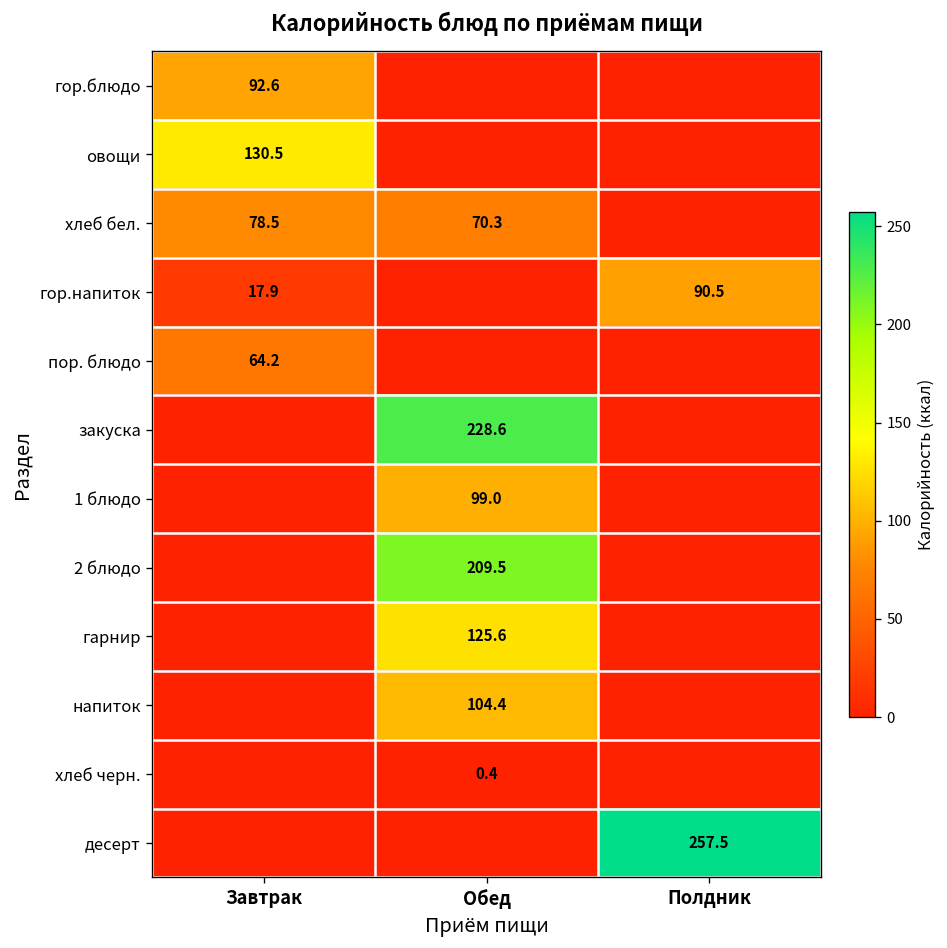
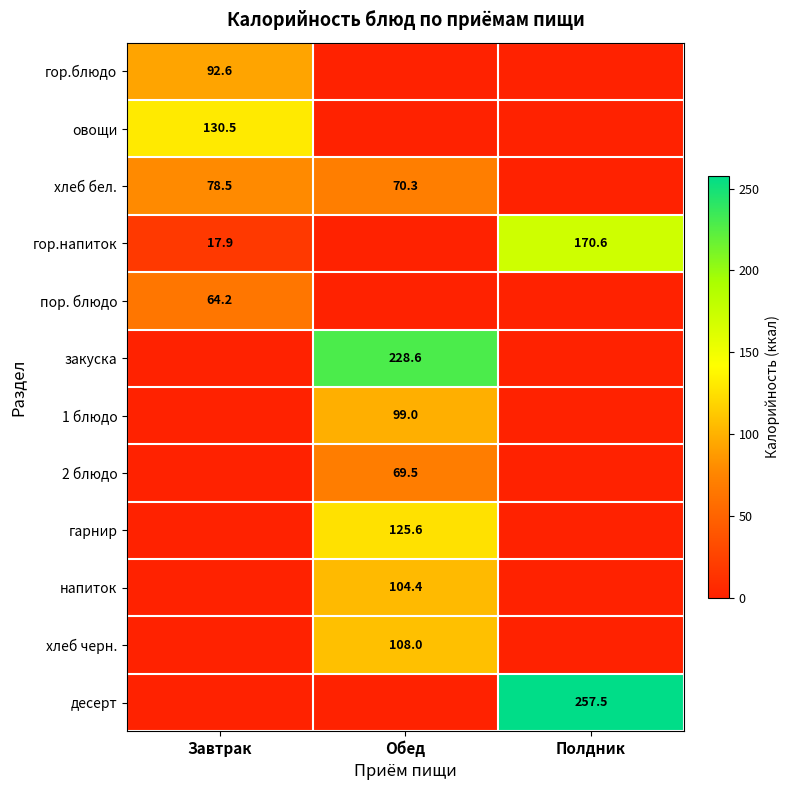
  {
    "гор.блюдо": {
      "Завтрак": 92.6
    },
    "овощи": {
      "Завтрак": 130.5
    },
    "хлеб бел.": {
      "Завтрак": 78.5,
      "Обед": 70.3
    },
    "гор.напиток": {
      "Завтрак": 17.9,
-     "Полдник": 90.5
+     "Полдник": 170.6
    },
    "пор. блюдо": {
      "Завтрак": 64.2
    },
    "закуска": {
      "Обед": 228.6
    },
    "1 блюдо": {
      "Обед": 99.0
    },
    "2 блюдо": {
-     "Обед": 209.5
+     "Обед": 69.5
    },
    "гарнир": {
      "Обед": 125.6
    },
    "напиток": {
      "Обед": 104.4
    },
    "хлеб черн.": {
-     "Обед": 0.4
+     "Обед": 108.0
    },
    "десерт": {
      "Полдник": 257.5
    }
  }
